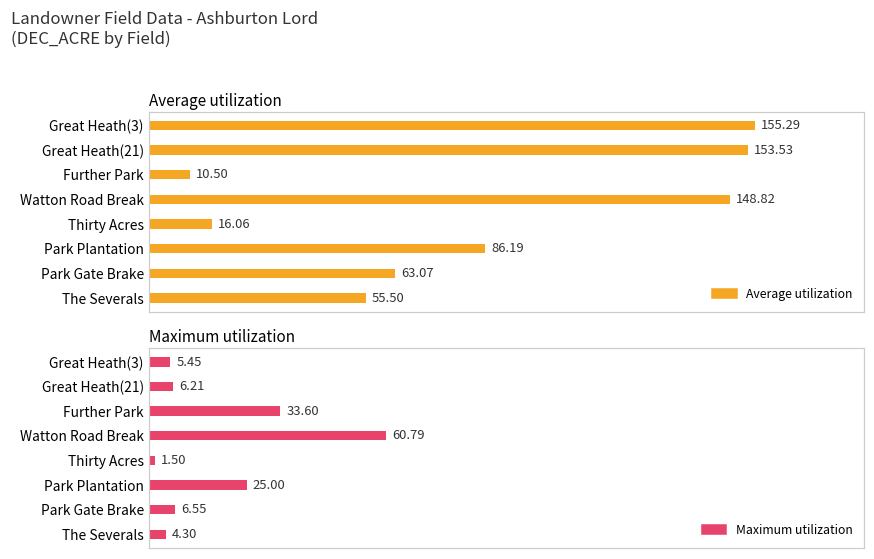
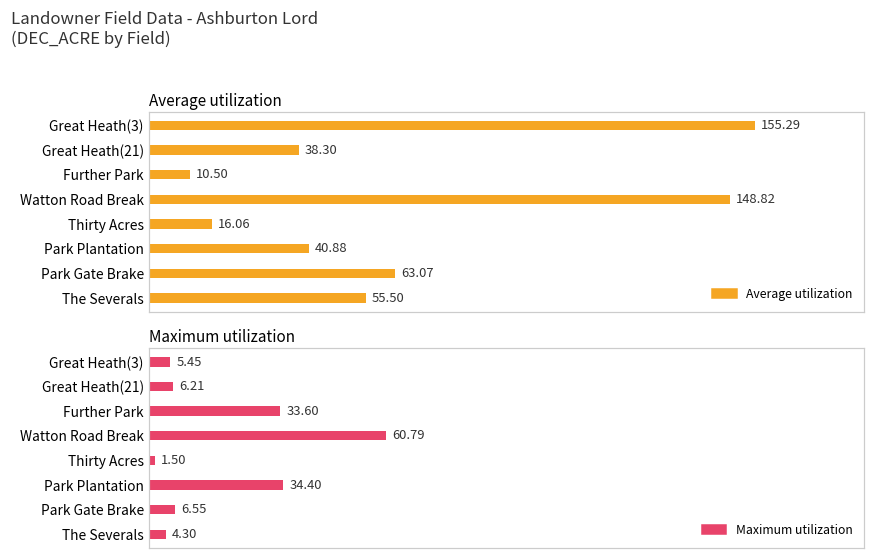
  {
    "Average utilization": {
      "Great Heath(3)": 155.29,
-     "Great Heath(21)": 153.53,
+     "Great Heath(21)": 38.30,
      "Further Park": 10.50,
      "Watton Road Break": 148.82,
      "Thirty Acres": 16.06,
-     "Park Plantation": 86.19,
+     "Park Plantation": 40.88,
      "Park Gate Brake": 63.07,
      "The Severals": 55.50
    },
    "Maximum utilization": {
      "Great Heath(3)": 5.45,
      "Great Heath(21)": 6.21,
      "Further Park": 33.60,
      "Watton Road Break": 60.79,
      "Thirty Acres": 1.50,
-     "Park Plantation": 25.00,
+     "Park Plantation": 34.40,
      "Park Gate Brake": 6.55,
      "The Severals": 4.30
    }
  }
